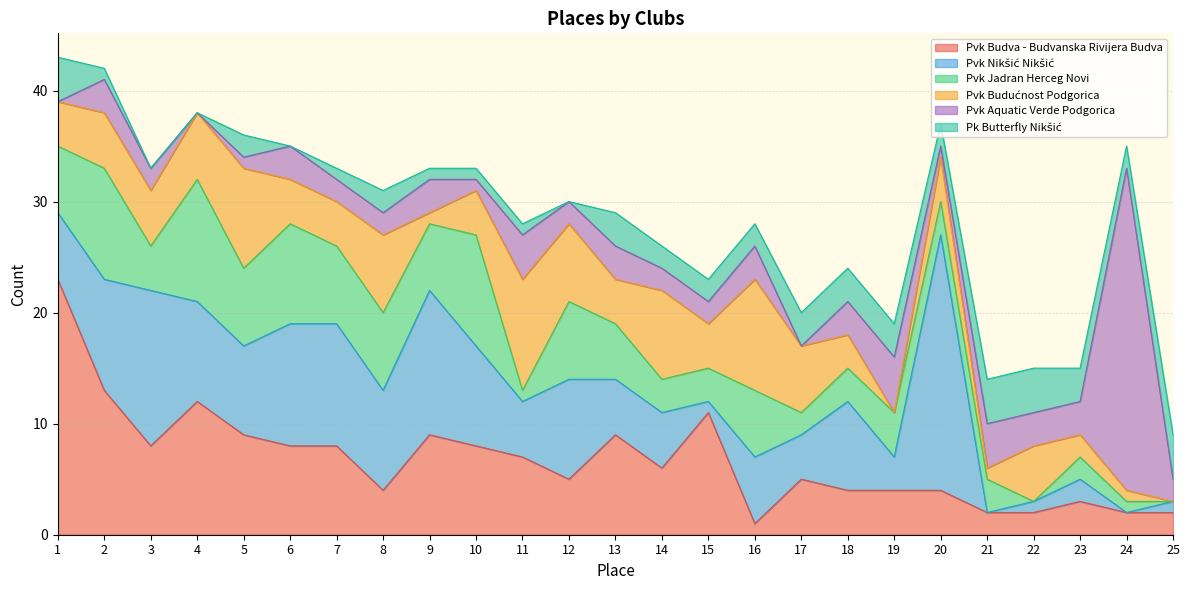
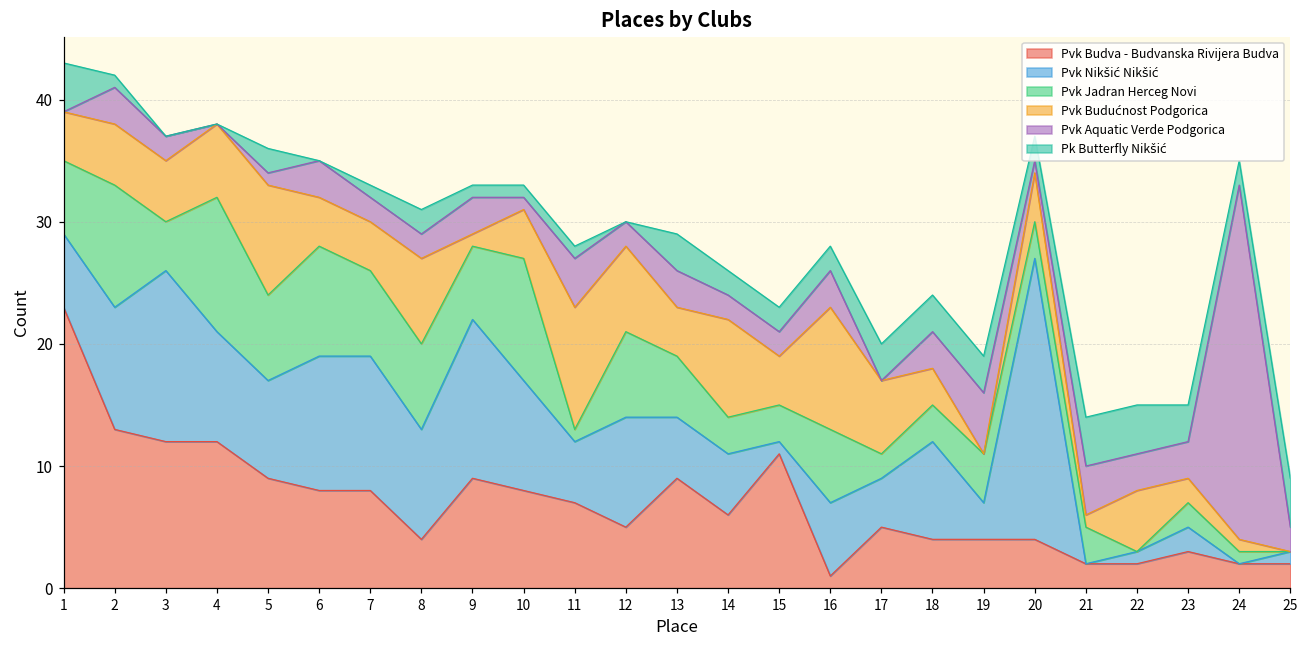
  {
    "Pvk Budva - Budvanska Rivijera Budva": {
      "1": 23,
      "2": 13,
-     "3": 8,
+     "3": 12,
      "4": 12,
      "5": 9,
      "6": 8,
      "7": 8,
      "8": 4,
      "9": 9,
      "10": 8,
      "11": 7,
      "12": 5,
      "13": 9,
      "14": 6,
      "15": 11,
      "16": 1,
      "17": 5,
      "18": 4,
      "19": 4,
      "20": 4,
      "22": 2,
      "23": 3,
      "25": 2
    },
    "Pvk Nikšić Nikšić": {
      "1": 6,
      "2": 10,
      "3": 14,
      "4": 9,
      "5": 8,
      "6": 11,
      "7": 11,
      "8": 9,
      "9": 13,
      "10": 9,
      "11": 5,
      "12": 9,
      "13": 5,
      "14": 5,
      "15": 1,
      "16": 6,
      "17": 4,
      "18": 8,
      "19": 3,
      "20": 23,
      "23": 2
    },
    "Pvk Budućnost Podgorica": {
      "2": 5,
      "3": 5,
      "5": 9,
      "6": 4,
      "7": 4,
      "8": 7,
      "9": 1,
      "10": 4,
      "11": 10,
      "12": 7,
      "13": 4,
      "14": 8,
      "15": 4,
      "16": 10,
      "18": 3,
      "20": 4,
      "21": 1,
      "22": 5,
      "23": 2,
      "24": 1
    },
    "Pvk Aquatic Verde Podgorica": {
      "2": 3,
      "5": 1,
      "7": 2,
      "8": 2,
      "9": 3,
      "10": 1,
      "11": 4,
      "13": 3,
      "14": 2,
      "15": 2,
      "16": 3,
      "18": 3,
      "19": 5,
      "20": 1,
      "21": 4,
      "22": 3,
      "23": 3,
      "24": 29,
      "25": 2
    }
  }
